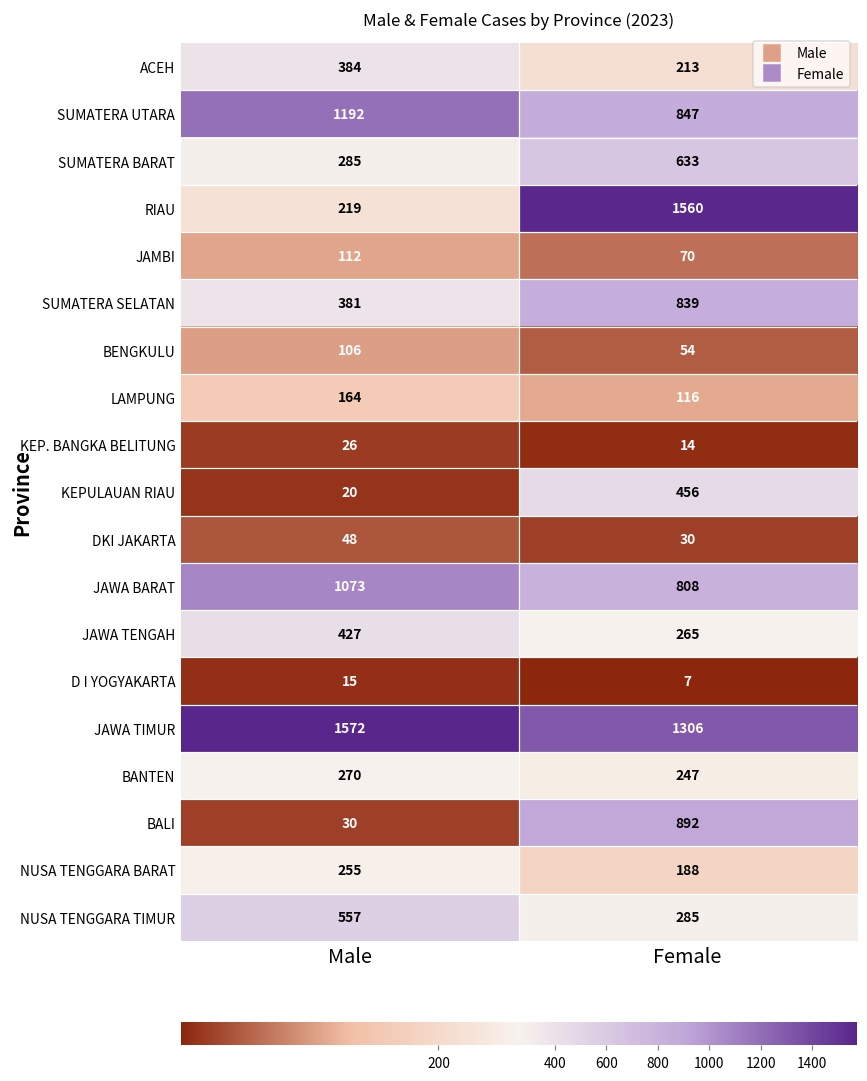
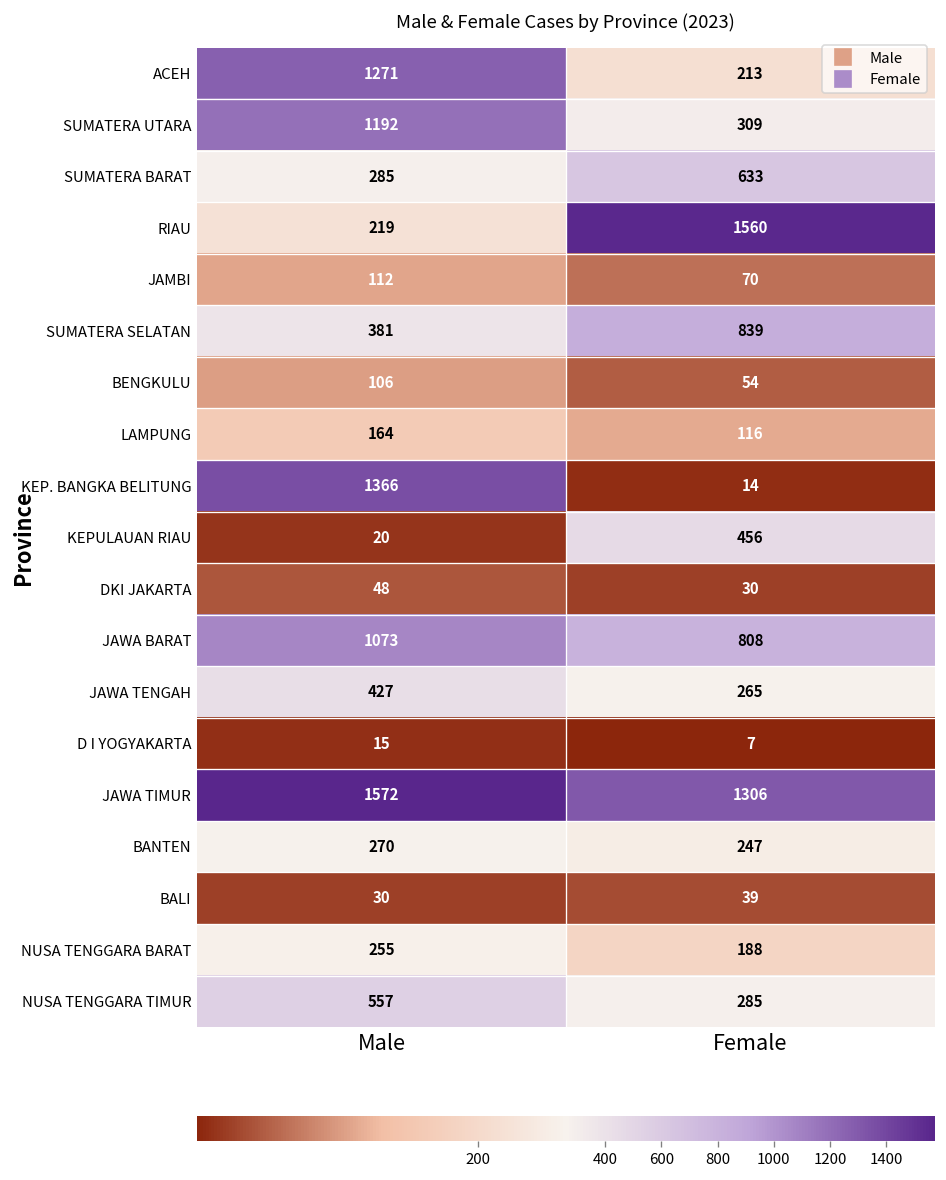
  {
    "ACEH": {
-     "Male": 384,
+     "Male": 1271,
      "Female": 213
    },
    "SUMATERA UTARA": {
      "Male": 1192,
-     "Female": 847
+     "Female": 309
    },
    "SUMATERA BARAT": {
      "Male": 285,
      "Female": 633
    },
    "RIAU": {
      "Male": 219,
      "Female": 1560
    },
    "JAMBI": {
      "Male": 112,
      "Female": 70
    },
    "SUMATERA SELATAN": {
      "Male": 381,
      "Female": 839
    },
    "BENGKULU": {
      "Male": 106,
      "Female": 54
    },
    "LAMPUNG": {
      "Male": 164,
      "Female": 116
    },
    "KEP. BANGKA BELITUNG": {
-     "Male": 26,
+     "Male": 1366,
      "Female": 14
    },
    "KEPULAUAN RIAU": {
      "Male": 20,
      "Female": 456
    },
    "DKI JAKARTA": {
      "Male": 48,
      "Female": 30
    },
    "JAWA BARAT": {
      "Male": 1073,
      "Female": 808
    },
    "JAWA TENGAH": {
      "Male": 427,
      "Female": 265
    },
    "D I YOGYAKARTA": {
      "Male": 15,
      "Female": 7
    },
    "JAWA TIMUR": {
      "Male": 1572,
      "Female": 1306
    },
    "BANTEN": {
      "Male": 270,
      "Female": 247
    },
    "BALI": {
      "Male": 30,
-     "Female": 892
+     "Female": 39
    },
    "NUSA TENGGARA BARAT": {
      "Male": 255,
      "Female": 188
    },
    "NUSA TENGGARA TIMUR": {
      "Male": 557,
      "Female": 285
    }
  }
